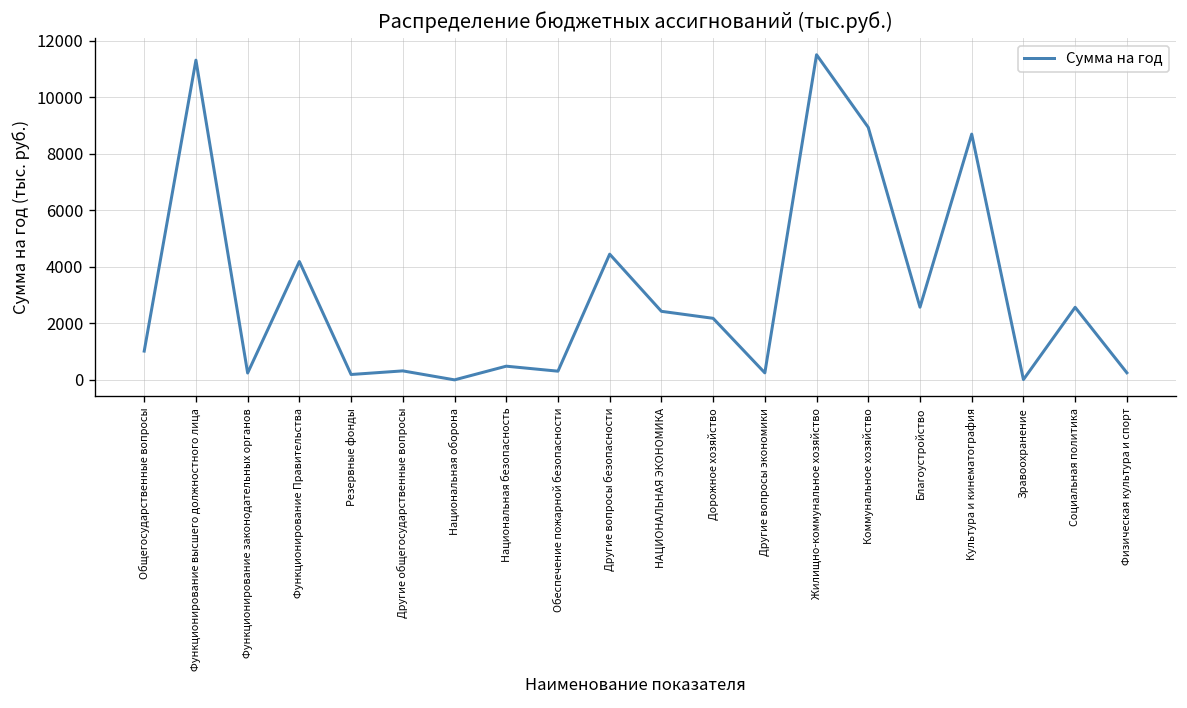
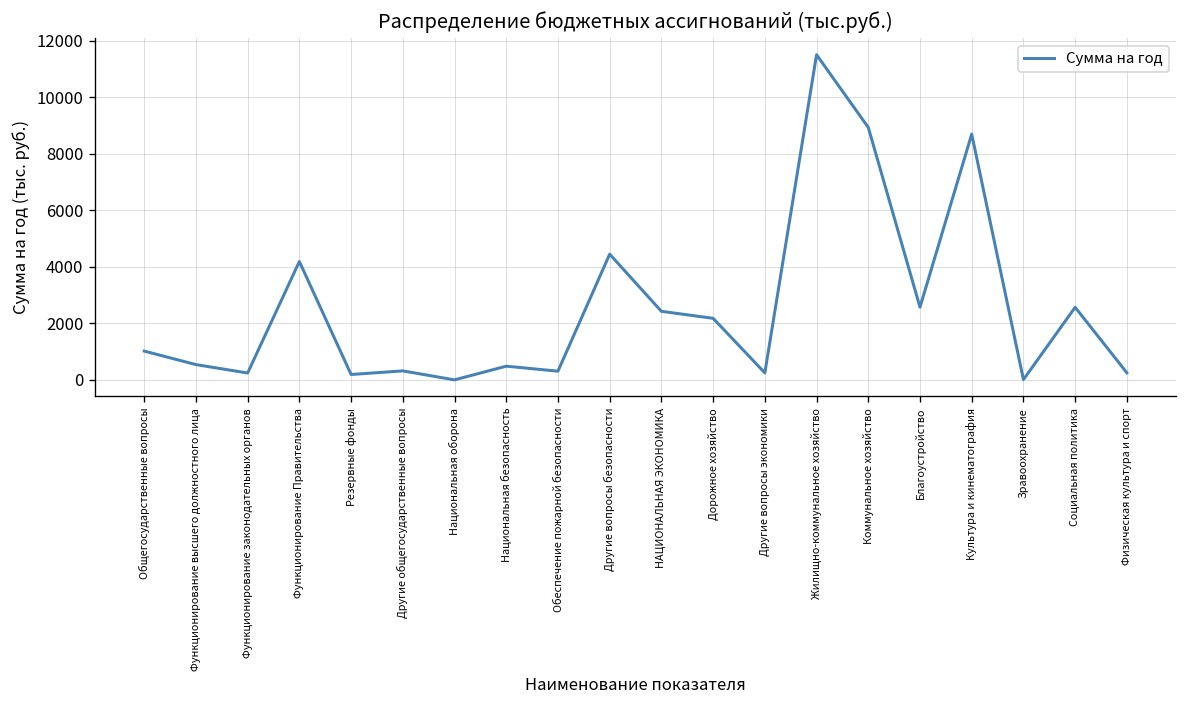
  {
    "Общегосударственные вопросы": 1000,
-   "Функционирование высшего должностного лица": 11300,
+   "Функционирование высшего должностного лица": 500,
    "Функционирование законодательных органов": 200,
    "Функционирование Правительства": 4200,
    "Резервные фонды": 200,
    "Другие общегосударственные вопросы": 300,
    "Национальная оборона": 0,
    "Национальная безопасность": 500,
    "Обеспечение пожарной безопасности": 300,
    "Другие вопросы безопасности": 4500,
    "НАЦИОНАЛЬНАЯ ЭКОНОМИКА": 2400,
    "Дорожное хозяйство": 2200,
    "Другие вопросы экономики": 200,
    "Жилищно-коммунальное хозяйство": 11500,
    "Коммунальное хозяйство": 8900,
    "Благоустройство": 2600,
    "Культура и кинематография": 8700,
    "Зравоохранение": 0,
    "Социальная политика": 2600,
    "Физическая культура и спорт": 300
  }
